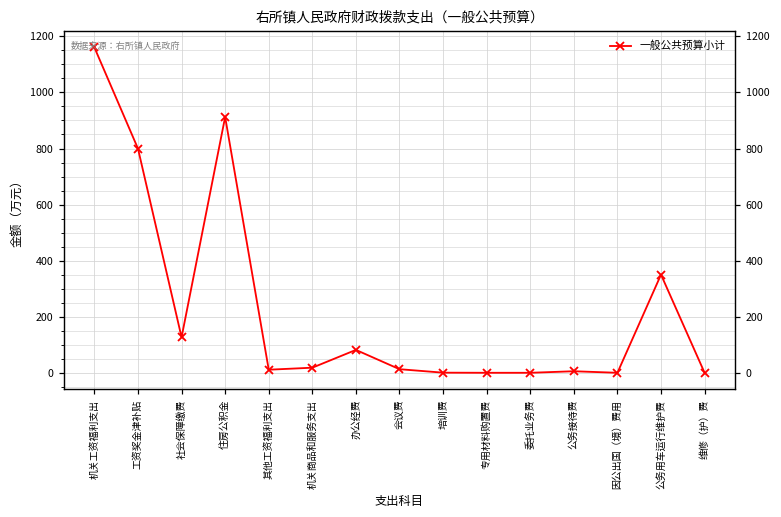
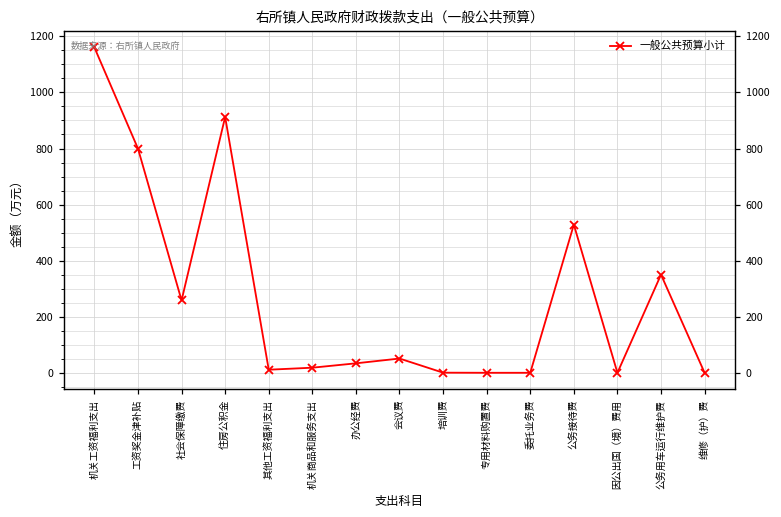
  {
    "机关工资福利支出": 1160,
    "工资奖金津补贴": 800,
-   "社会保障缴费": 130,
+   "社会保障缴费": 260,
    "住房公积金": 910,
    "其他工资福利支出": 10,
    "机关商品和服务支出": 20,
-   "办公经费": 80,
-   "会议费": 10,
+   "办公经费": 30,
+   "会议费": 50,
    "培训费": 0,
    "专用材料购置费": 0,
    "委托业务费": 0,
-   "公务接待费": 10,
+   "公务接待费": 530,
    "因公出国（境）费用": 0,
    "公务用车运行维护费": 350,
    "维修（护）费": 0
  }
